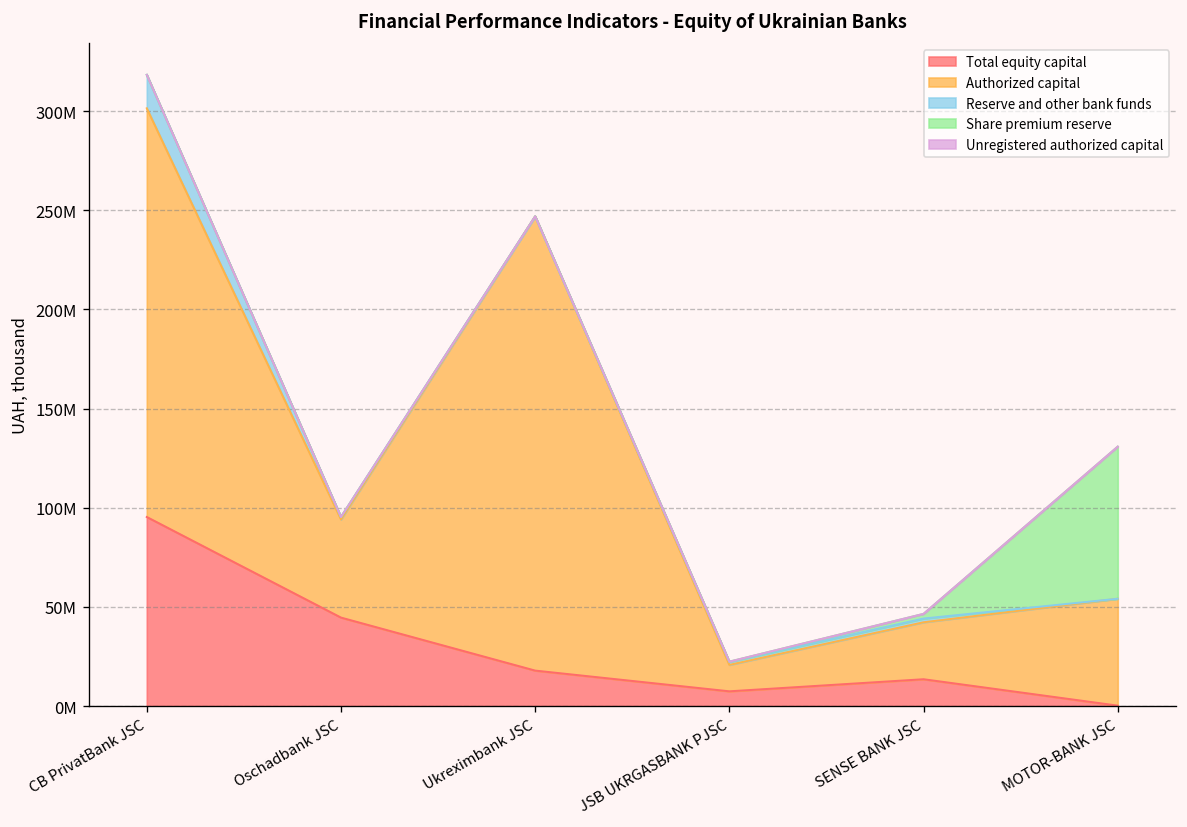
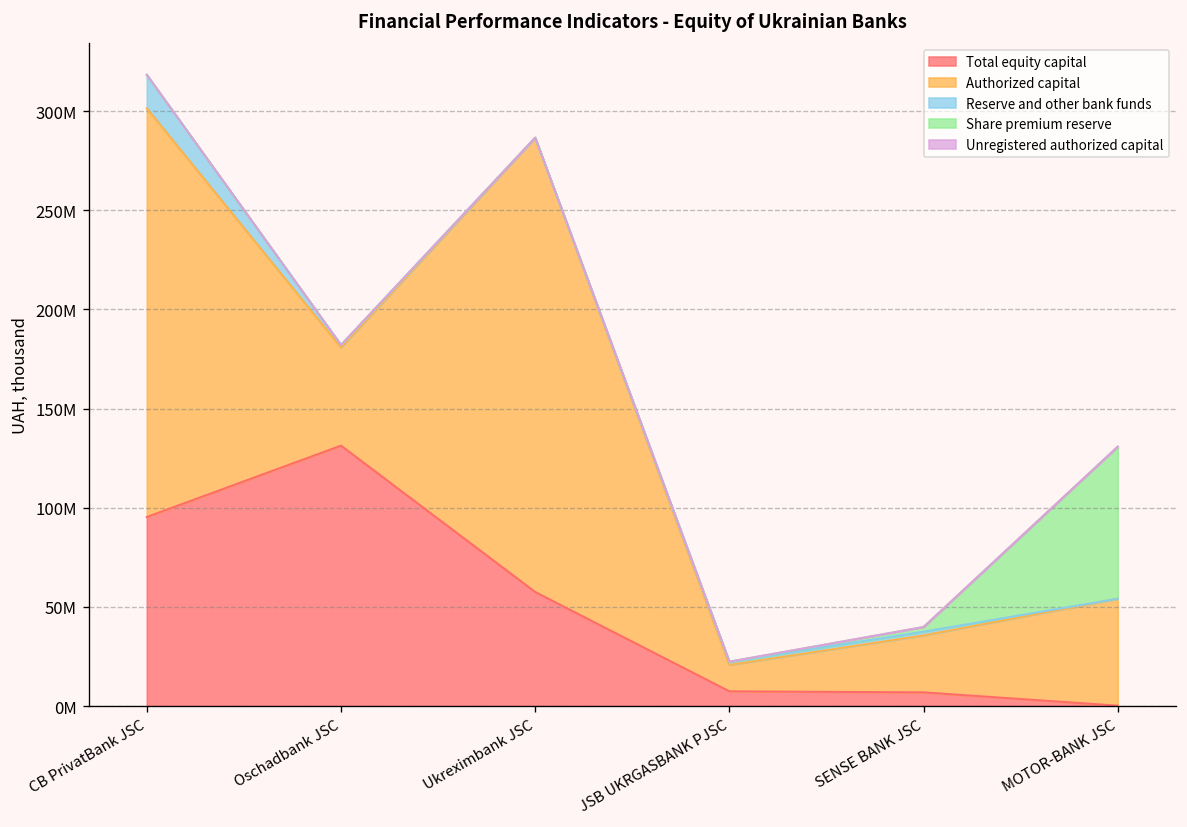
  {
    "Total equity capital": {
      "CB PrivatBank JSC": 95000000,
-     "Oschadbank JSC": 45000000,
-     "Ukreximbank JSC": 18000000,
+     "Oschadbank JSC": 131000000,
+     "Ukreximbank JSC": 58000000,
      "JSB UKRGASBANK PJSC": 7000000,
-     "SENSE BANK JSC": 14000000,
+     "SENSE BANK JSC": 7000000,
      "MOTOR-BANK JSC": 0
    },
    "Authorized capital": {
      "CB PrivatBank JSC": 206000000,
      "SENSE BANK JSC": 29000000
    },
    "Reserve and other bank funds": {
      "SENSE BANK JSC": 2000000
    }
  }
